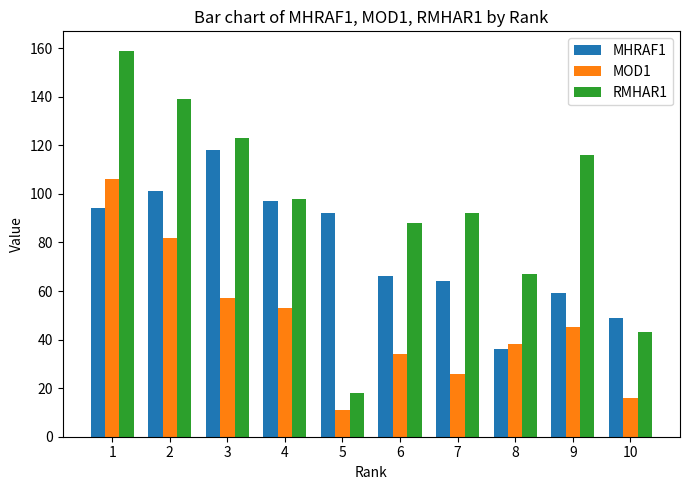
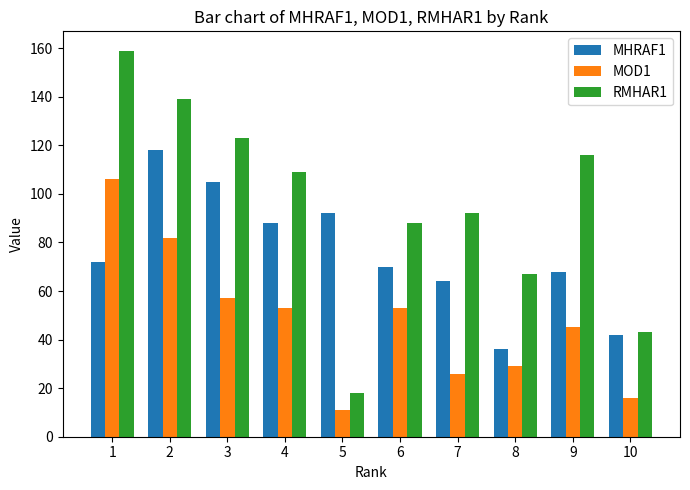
  {
    "MHRAF1": {
-     "1": 94,
-     "2": 101,
-     "3": 118,
-     "4": 97,
+     "1": 72,
+     "2": 118,
+     "3": 105,
+     "4": 88,
      "5": 92,
-     "6": 66,
+     "6": 70,
      "7": 64,
      "8": 36,
-     "9": 59,
-     "10": 49
+     "9": 68,
+     "10": 42
    },
    "MOD1": {
      "1": 106,
      "2": 82,
      "3": 57,
      "4": 53,
      "5": 11,
-     "6": 34,
+     "6": 53,
      "7": 26,
-     "8": 38,
+     "8": 29,
      "9": 45,
      "10": 16
    },
    "RMHAR1": {
      "1": 159,
      "2": 139,
      "3": 123,
-     "4": 98,
+     "4": 109,
      "5": 18,
      "6": 88,
      "7": 92,
      "8": 67,
      "9": 116,
      "10": 43
    }
  }
